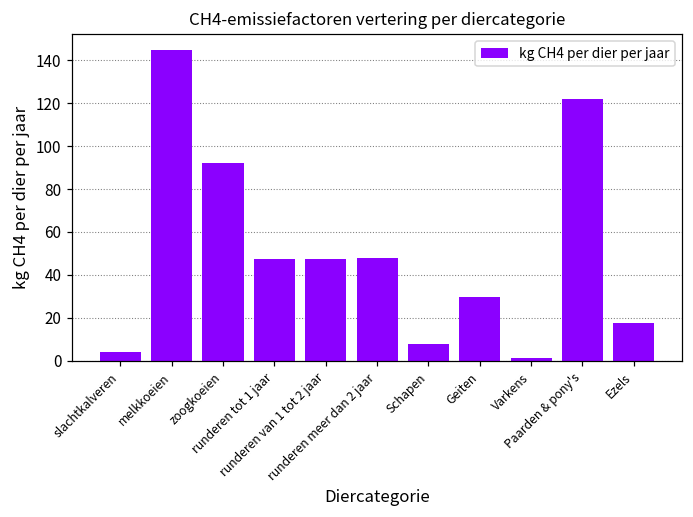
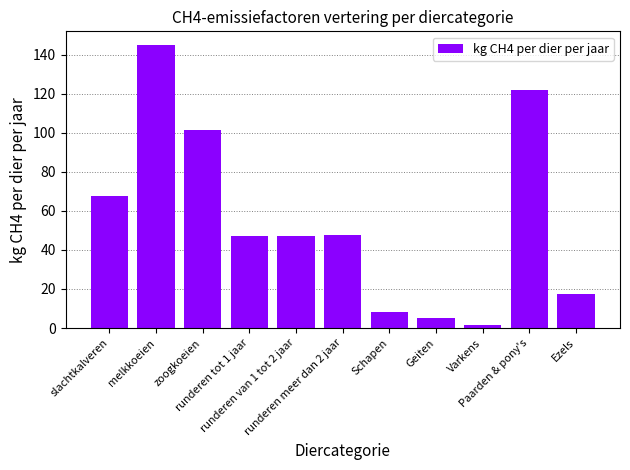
  {
-   "slachtkalveren": 4,
+   "slachtkalveren": 68,
    "melkkoeien": 145,
-   "zoogkoeien": 92,
+   "zoogkoeien": 102,
    "runderen tot 1 jaar": 47,
    "runderen van 1 tot 2 jaar": 47,
    "runderen meer dan 2 jaar": 48,
    "Schapen": 8,
-   "Geiten": 30,
+   "Geiten": 5,
    "Varkens": 2,
    "Paarden & pony's": 122,
    "Ezels": 18
  }
